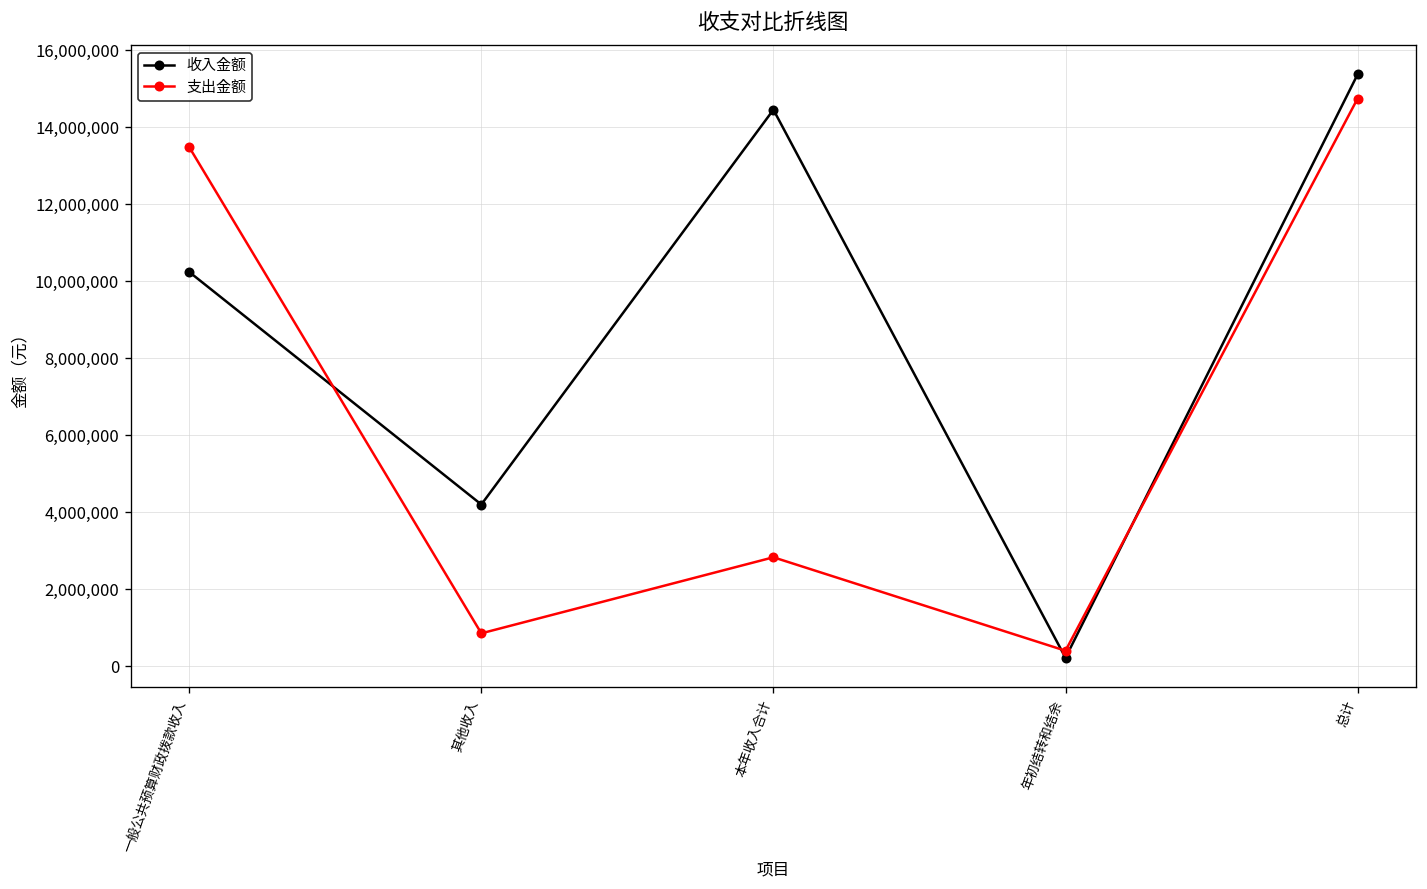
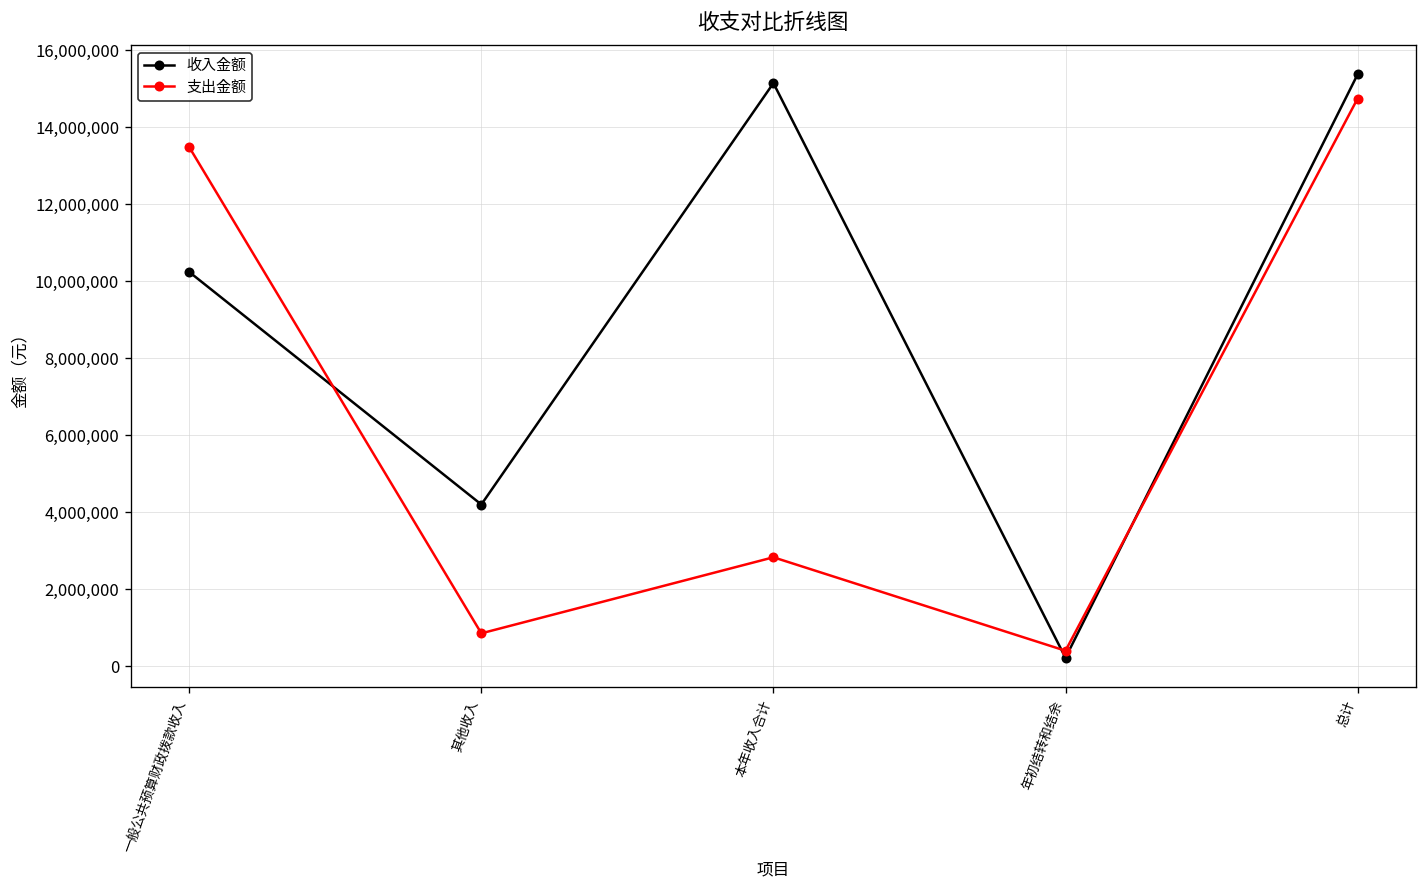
  {
    "收入金额": {
      "一般公共预算财政拨款收入": "10,200,000",
      "其他收入": "4,200,000",
-     "本年收入合计": "14,500,000",
+     "本年收入合计": "15,100,000",
      "年初结转和结余": "200,000",
      "总计": "15,400,000"
    },
    "支出金额": {
      "一般公共预算财政拨款收入": "13,500,000",
      "其他收入": "900,000",
      "本年收入合计": "2,800,000",
      "年初结转和结余": "400,000",
      "总计": "14,700,000"
    }
  }
